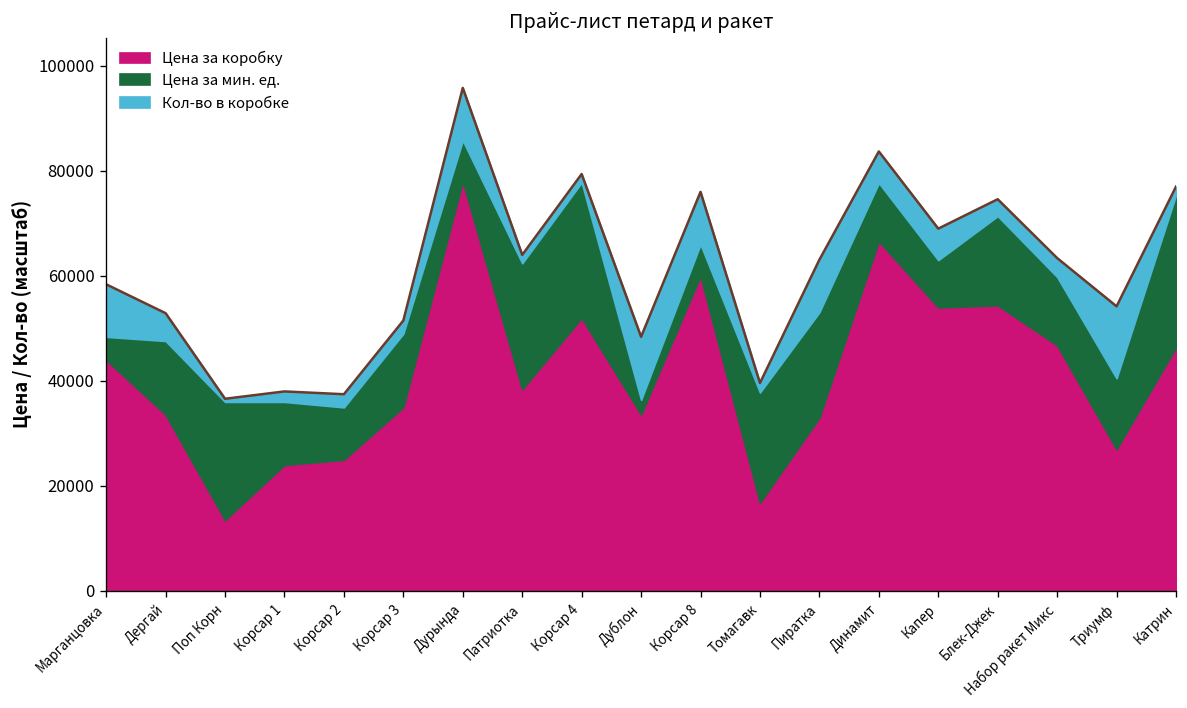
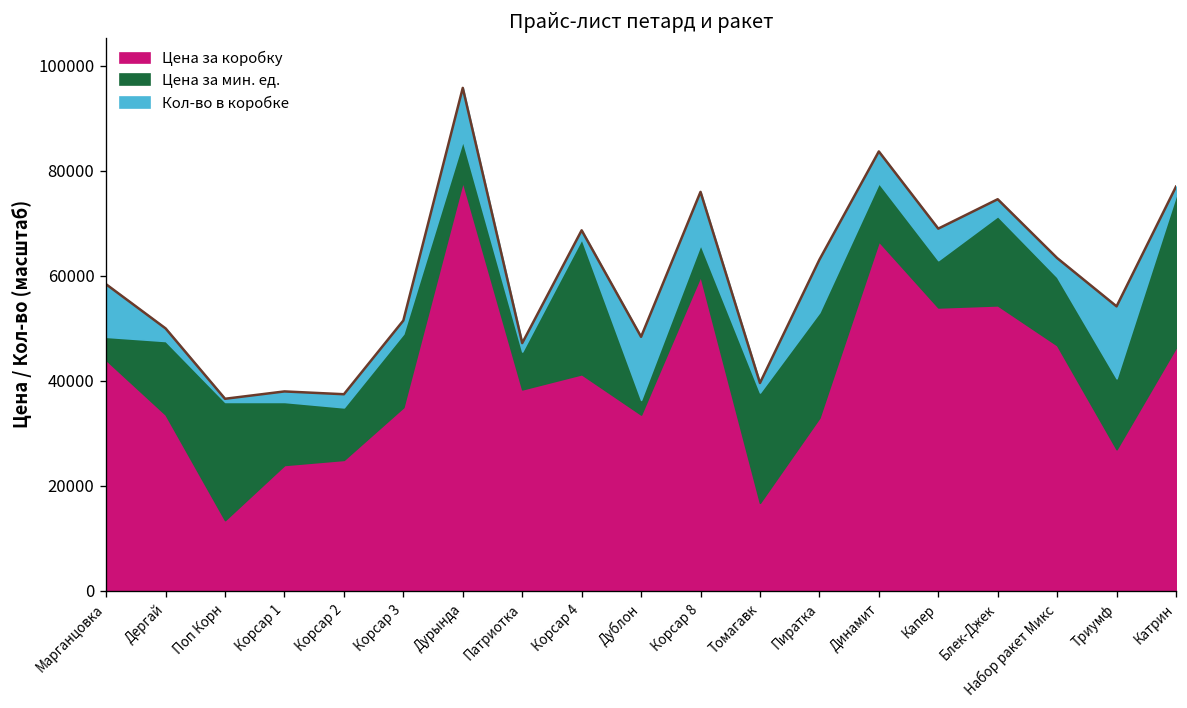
  {
    "Цена за коробку": {
-     "Корсар 4": 52000
+     "Корсар 4": 41000
    },
    "Цена за мин. ед.": {
-     "Патриотка": 24000
+     "Патриотка": 7000
    },
    "Кол-во в коробке": {
      "Марганцовка": 10000,
-     "Дергай": 5000,
+     "Дергай": 2000,
      "Поп Корн": 1000,
      "Корсар 1": 2000,
      "Корсар 2": 3000,
      "Корсар 3": 3000,
      "Дурында": 10000,
      "Патриотка": 2000,
      "Корсар 4": 2000,
      "Дублон": 12000,
      "Корсар 8": 10000,
      "Томагавк": 2000,
      "Пиратка": 10000,
      "Динамит": 6000,
      "Капер": 6000,
      "Блек-Джек": 3000,
      "Набор ракет Микс": 4000,
      "Триумф": 14000,
      "Катрин": 2000
    }
  }
